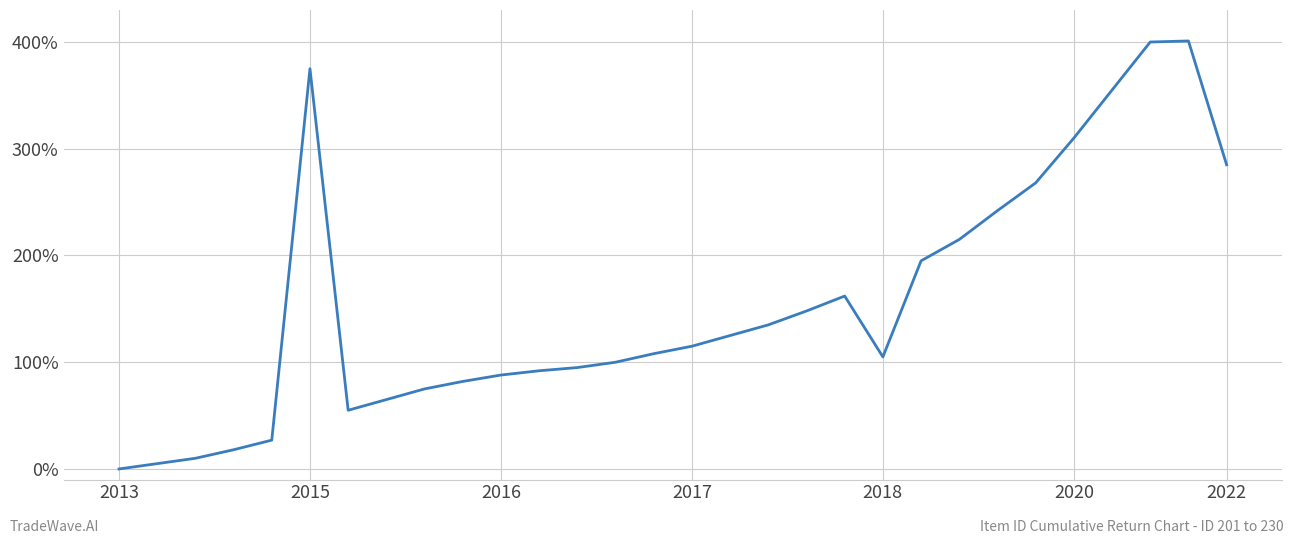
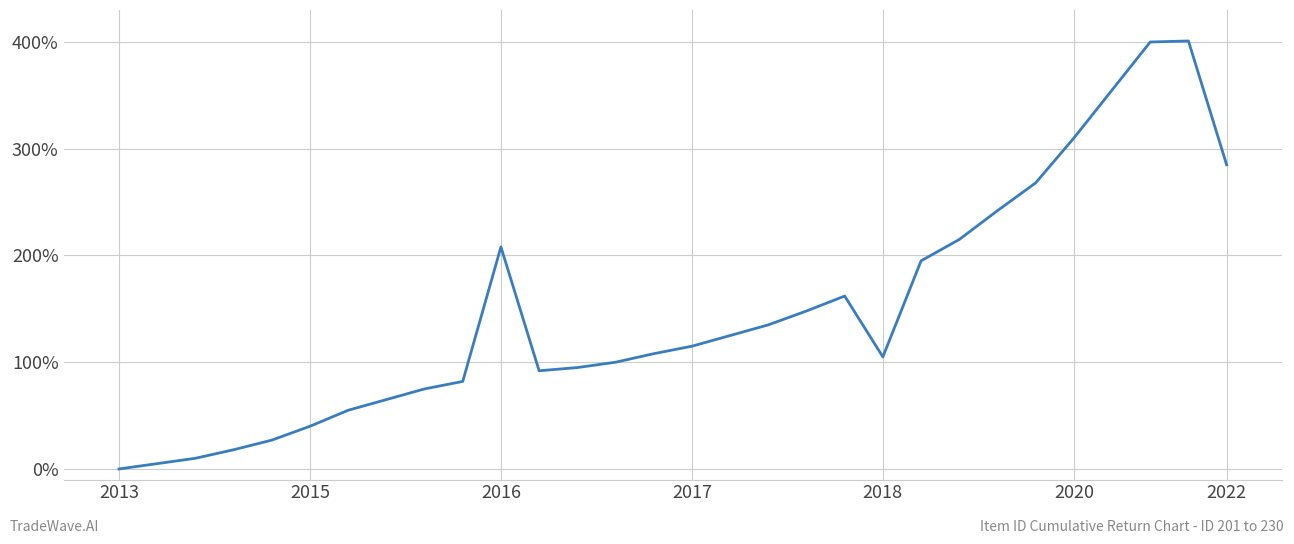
  {
    "2013": "0%",
-   "2015": "375%",
-   "2016": "88%",
+   "2015": "40%",
+   "2016": "208%",
    "2017": "115%",
    "2018": "105%",
    "2020": "310%",
    "2022": "285%"
  }
